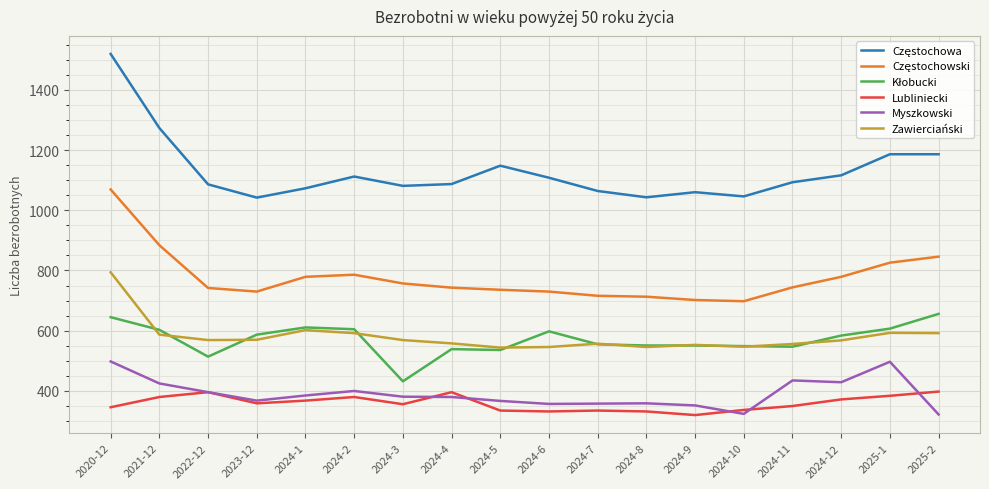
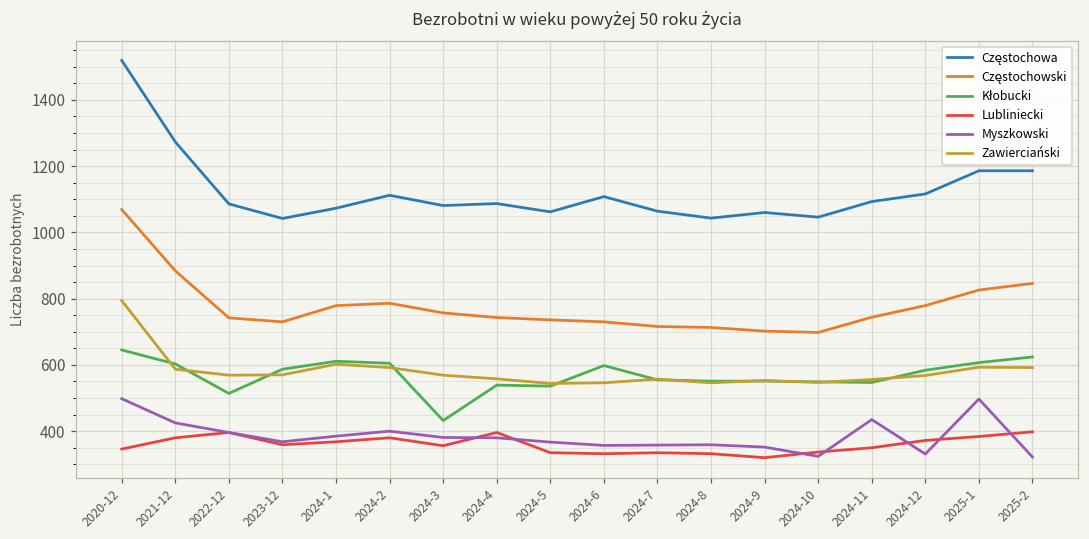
  {
    "Częstochowa": {
      "2020-12": 1520,
      "2021-12": 1270,
      "2022-12": 1090,
      "2023-12": 1040,
      "2024-1": 1070,
      "2024-2": 1110,
      "2024-3": 1080,
      "2024-4": 1090,
-     "2024-5": 1150,
+     "2024-5": 1060,
      "2024-6": 1110,
      "2024-7": 1060,
      "2024-8": 1040,
      "2024-9": 1060,
      "2024-10": 1050,
      "2024-11": 1090,
      "2024-12": 1120,
      "2025-1": 1190,
      "2025-2": 1190
    },
    "Kłobucki": {
      "2020-12": 650,
      "2021-12": 600,
      "2022-12": 510,
      "2023-12": 590,
      "2024-1": 610,
      "2024-2": 610,
      "2024-3": 430,
      "2024-4": 540,
      "2024-6": 600,
      "2024-11": 550,
      "2024-12": 580,
      "2025-1": 610,
-     "2025-2": 660
+     "2025-2": 620
    },
    "Lubliniecki": {
      "2020-12": 350,
      "2021-12": 380,
      "2023-12": 360,
      "2024-1": 370,
      "2024-2": 380,
      "2024-3": 360,
      "2024-4": 400,
      "2024-5": 340,
      "2024-6": 330,
      "2024-7": 340,
      "2024-8": 330,
      "2024-9": 320,
      "2024-10": 340,
      "2024-11": 350,
      "2024-12": 370,
      "2025-1": 380,
      "2025-2": 400
    },
    "Myszkowski": {
      "2020-12": 500,
      "2021-12": 430,
      "2023-12": 370,
      "2024-1": 390,
      "2024-2": 400,
      "2024-3": 380,
      "2024-4": 380,
      "2024-5": 370,
      "2024-6": 360,
      "2024-7": 360,
      "2024-8": 360,
      "2024-9": 350,
      "2024-10": 320,
      "2024-11": 440,
-     "2024-12": 430,
+     "2024-12": 330,
      "2025-1": 500,
      "2025-2": 320
    }
  }
